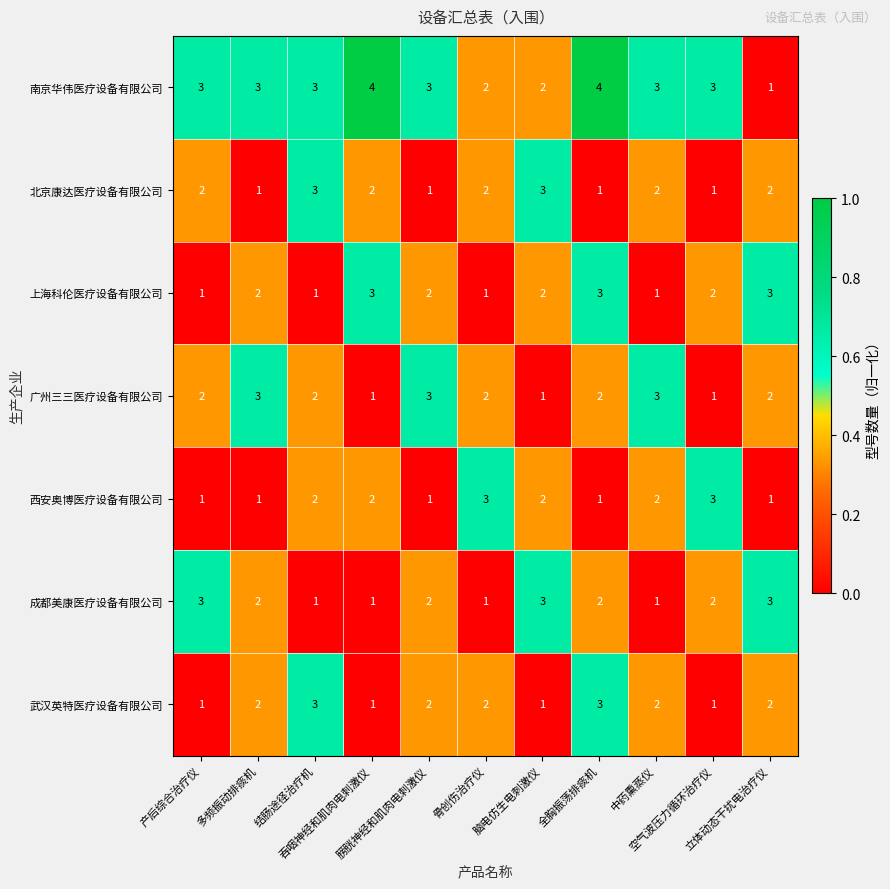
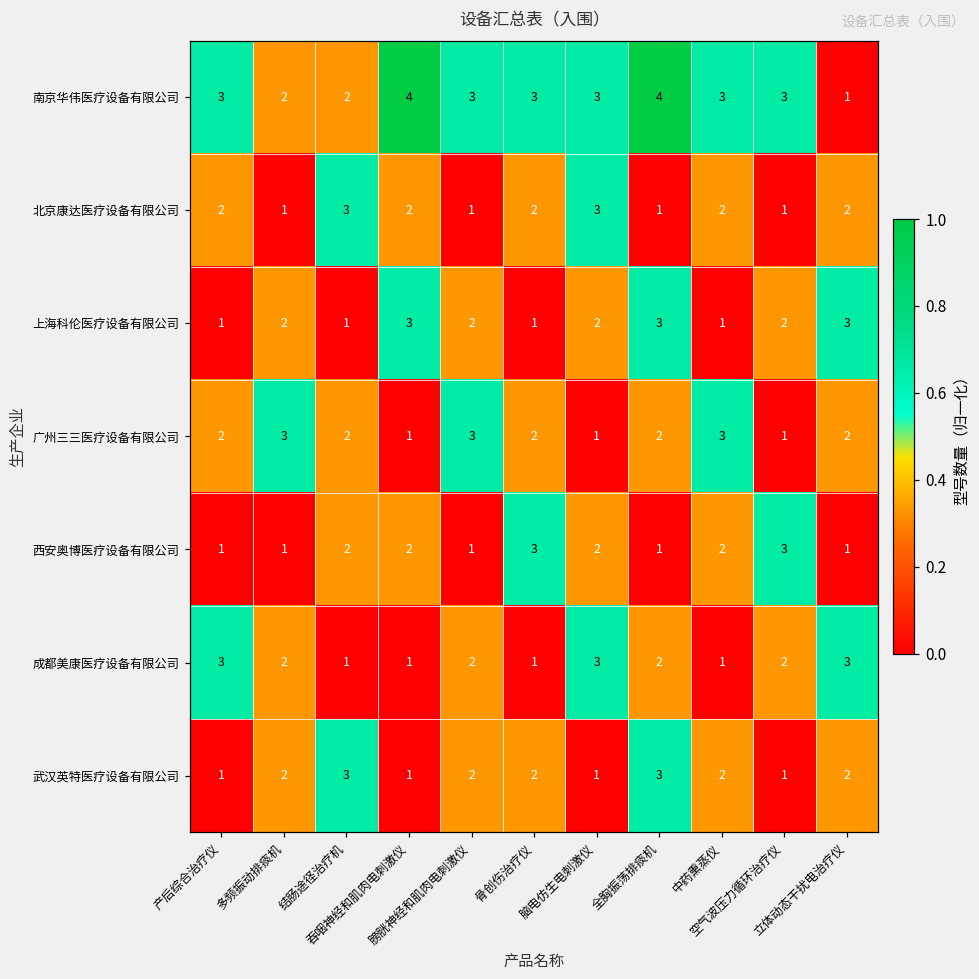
  {
    "南京华伟医疗设备有限公司": {
      "产后综合治疗仪": 3,
-     "多频振动排痰机": 3,
-     "结肠途径治疗机": 3,
+     "多频振动排痰机": 2,
+     "结肠途径治疗机": 2,
      "吞咽神经和肌肉电刺激仪": 4,
      "膀胱神经和肌肉电刺激仪": 3,
-     "骨创伤治疗仪": 2,
-     "脑电仿生电刺激仪": 2,
+     "骨创伤治疗仪": 3,
+     "脑电仿生电刺激仪": 3,
      "全胸振荡排痰机": 4,
      "中药熏蒸仪": 3,
      "空气波压力循环治疗仪": 3,
      "立体动态干扰电治疗仪": 1
    },
    "北京康达医疗设备有限公司": {
      "产后综合治疗仪": 2,
      "多频振动排痰机": 1,
      "结肠途径治疗机": 3,
      "吞咽神经和肌肉电刺激仪": 2,
      "膀胱神经和肌肉电刺激仪": 1,
      "骨创伤治疗仪": 2,
      "脑电仿生电刺激仪": 3,
      "全胸振荡排痰机": 1,
      "中药熏蒸仪": 2,
      "空气波压力循环治疗仪": 1,
      "立体动态干扰电治疗仪": 2
    },
    "上海科伦医疗设备有限公司": {
      "产后综合治疗仪": 1,
      "多频振动排痰机": 2,
      "结肠途径治疗机": 1,
      "吞咽神经和肌肉电刺激仪": 3,
      "膀胱神经和肌肉电刺激仪": 2,
      "骨创伤治疗仪": 1,
      "脑电仿生电刺激仪": 2,
      "全胸振荡排痰机": 3,
      "中药熏蒸仪": 1,
      "空气波压力循环治疗仪": 2,
      "立体动态干扰电治疗仪": 3
    },
    "广州三三医疗设备有限公司": {
      "产后综合治疗仪": 2,
      "多频振动排痰机": 3,
      "结肠途径治疗机": 2,
      "吞咽神经和肌肉电刺激仪": 1,
      "膀胱神经和肌肉电刺激仪": 3,
      "骨创伤治疗仪": 2,
      "脑电仿生电刺激仪": 1,
      "全胸振荡排痰机": 2,
      "中药熏蒸仪": 3,
      "空气波压力循环治疗仪": 1,
      "立体动态干扰电治疗仪": 2
    },
    "西安奥博医疗设备有限公司": {
      "产后综合治疗仪": 1,
      "多频振动排痰机": 1,
      "结肠途径治疗机": 2,
      "吞咽神经和肌肉电刺激仪": 2,
      "膀胱神经和肌肉电刺激仪": 1,
      "骨创伤治疗仪": 3,
      "脑电仿生电刺激仪": 2,
      "全胸振荡排痰机": 1,
      "中药熏蒸仪": 2,
      "空气波压力循环治疗仪": 3,
      "立体动态干扰电治疗仪": 1
    },
    "成都美康医疗设备有限公司": {
      "产后综合治疗仪": 3,
      "多频振动排痰机": 2,
      "结肠途径治疗机": 1,
      "吞咽神经和肌肉电刺激仪": 1,
      "膀胱神经和肌肉电刺激仪": 2,
      "骨创伤治疗仪": 1,
      "脑电仿生电刺激仪": 3,
      "全胸振荡排痰机": 2,
      "中药熏蒸仪": 1,
      "空气波压力循环治疗仪": 2,
      "立体动态干扰电治疗仪": 3
    },
    "武汉英特医疗设备有限公司": {
      "产后综合治疗仪": 1,
      "多频振动排痰机": 2,
      "结肠途径治疗机": 3,
      "吞咽神经和肌肉电刺激仪": 1,
      "膀胱神经和肌肉电刺激仪": 2,
      "骨创伤治疗仪": 2,
      "脑电仿生电刺激仪": 1,
      "全胸振荡排痰机": 3,
      "中药熏蒸仪": 2,
      "空气波压力循环治疗仪": 1,
      "立体动态干扰电治疗仪": 2
    }
  }
